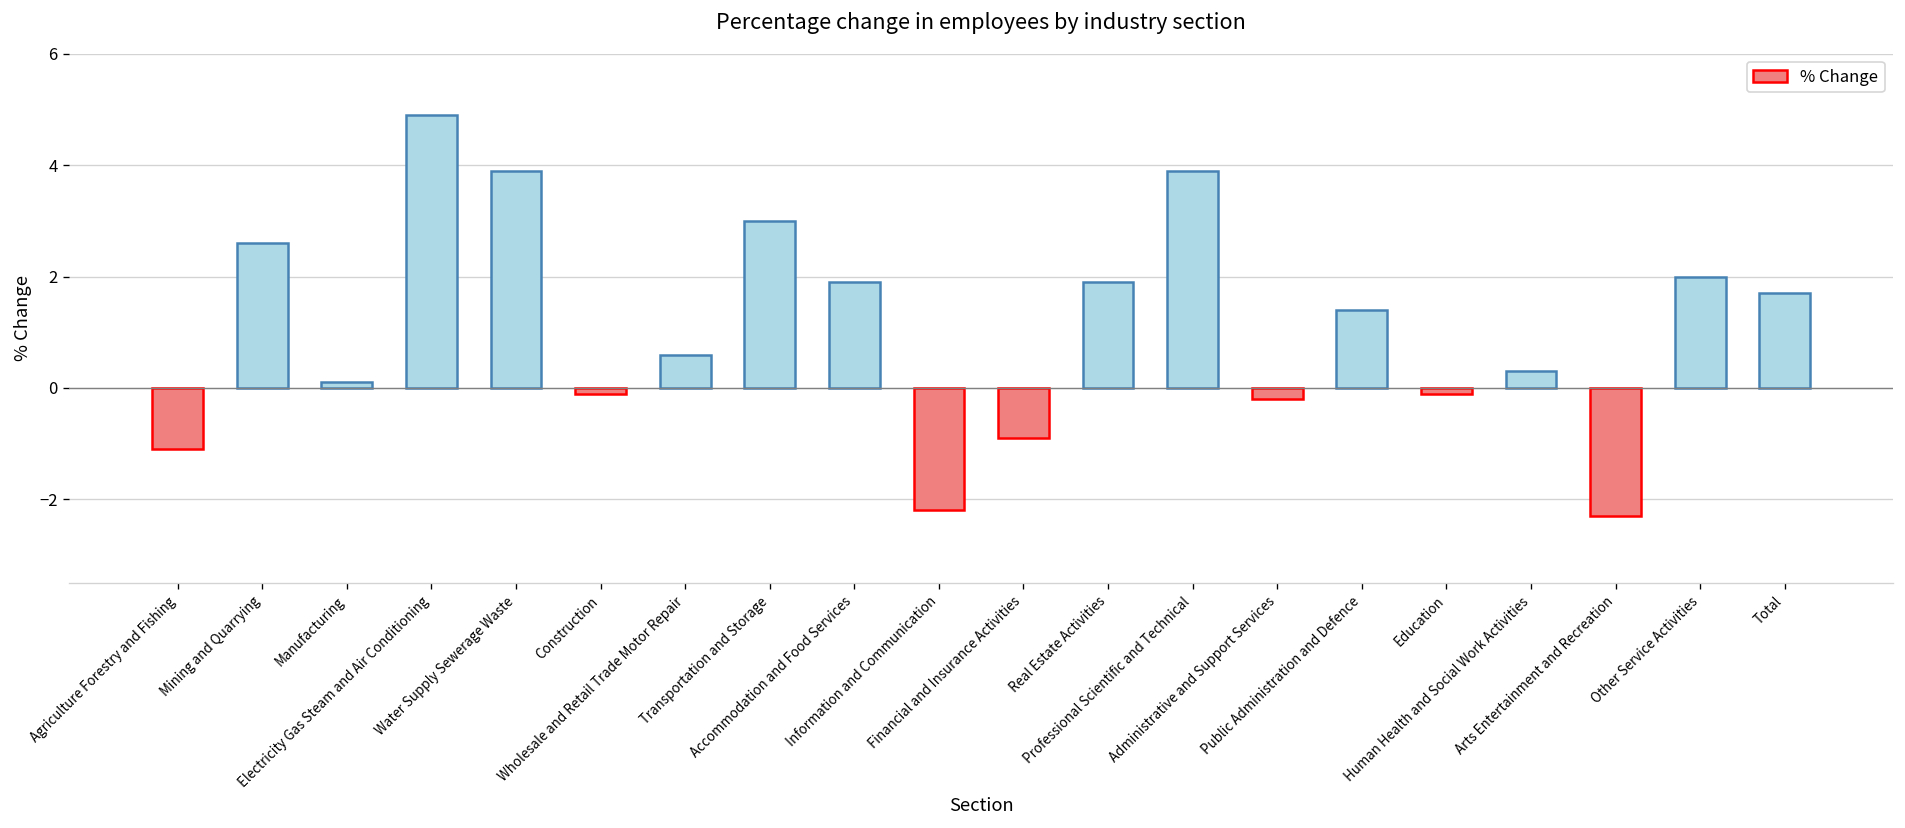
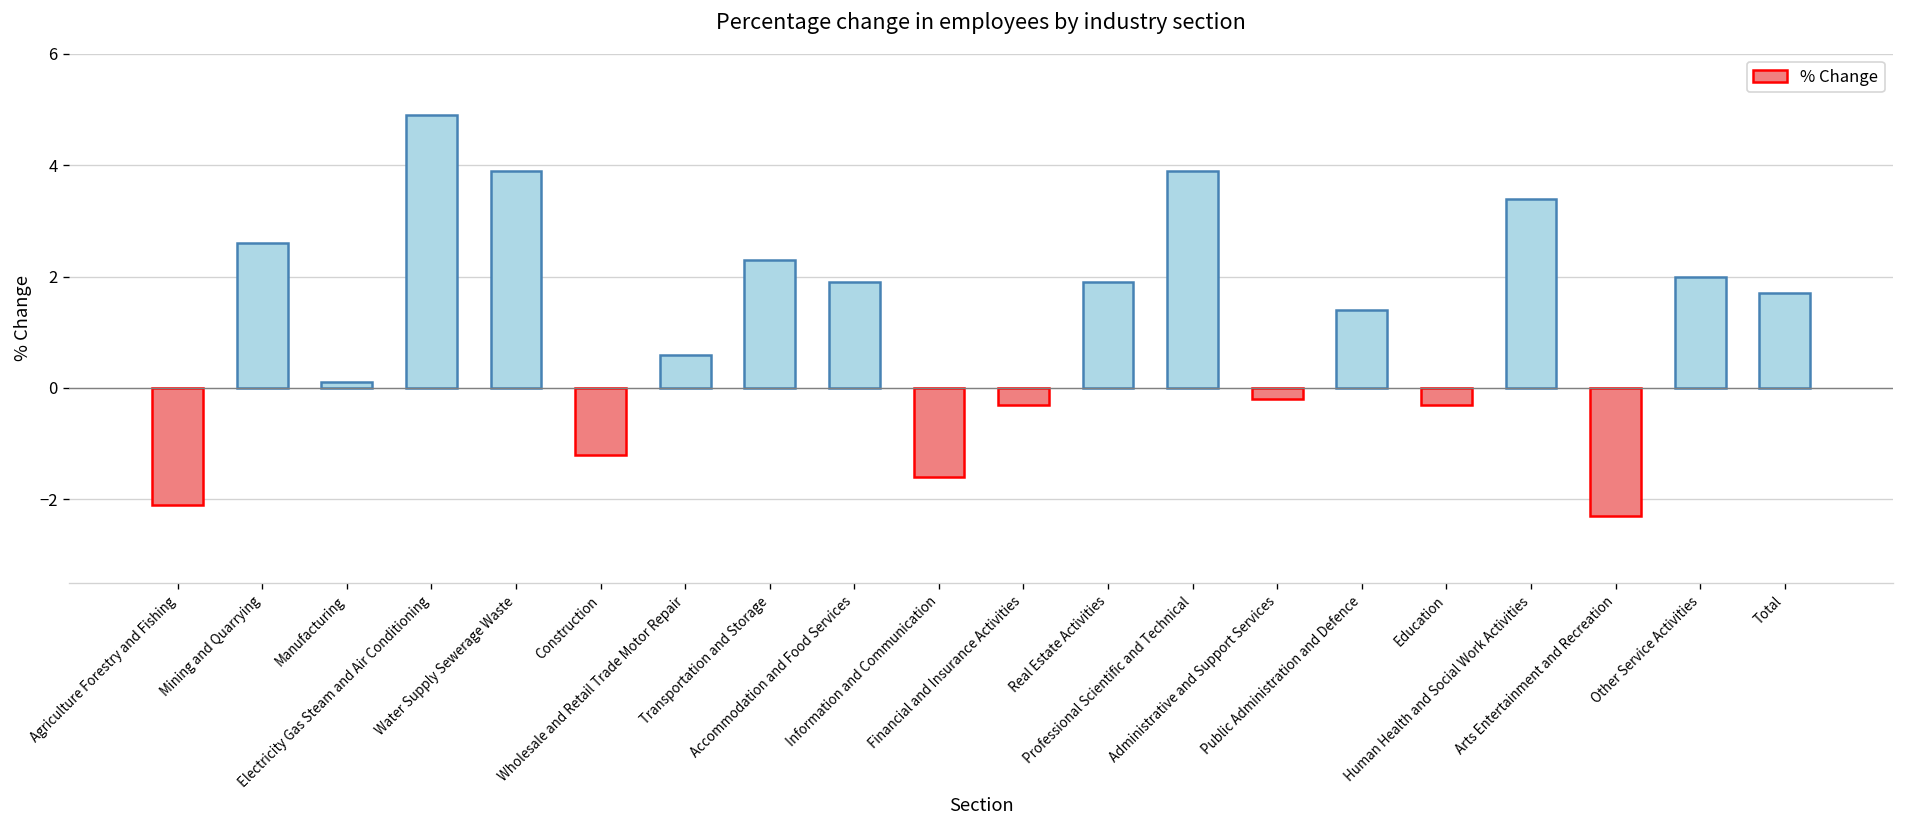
  {
-   "Agriculture Forestry and Fishing": -1.1,
+   "Agriculture Forestry and Fishing": -2.1,
    "Mining and Quarrying": 2.6,
    "Manufacturing": 0.1,
    "Electricity Gas Steam and Air Conditioning": 4.9,
    "Water Supply Sewerage Waste": 3.9,
-   "Construction": -0.1,
+   "Construction": -1.2,
    "Wholesale and Retail Trade Motor Repair": 0.6,
-   "Transportation and Storage": 3.0,
+   "Transportation and Storage": 2.3,
    "Accommodation and Food Services": 1.9,
-   "Information and Communication": -2.2,
-   "Financial and Insurance Activities": -0.9,
+   "Information and Communication": -1.6,
+   "Financial and Insurance Activities": -0.3,
    "Real Estate Activities": 1.9,
    "Professional Scientific and Technical": 3.9,
    "Administrative and Support Services": -0.2,
    "Public Administration and Defence": 1.4,
-   "Education": -0.1,
-   "Human Health and Social Work Activities": 0.3,
+   "Education": -0.3,
+   "Human Health and Social Work Activities": 3.4,
    "Arts Entertainment and Recreation": -2.3,
    "Other Service Activities": 2.0,
    "Total": 1.7
  }
